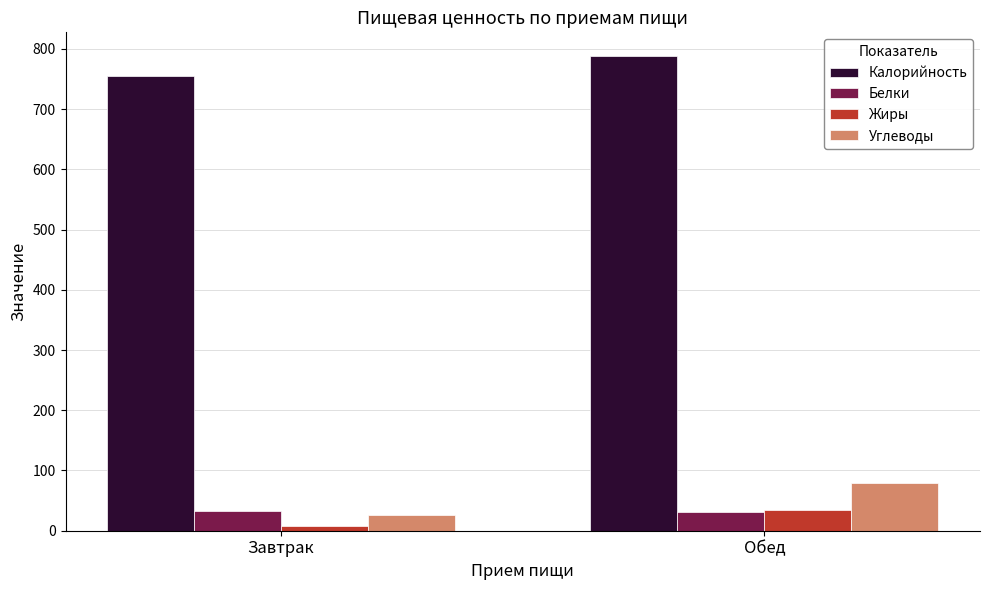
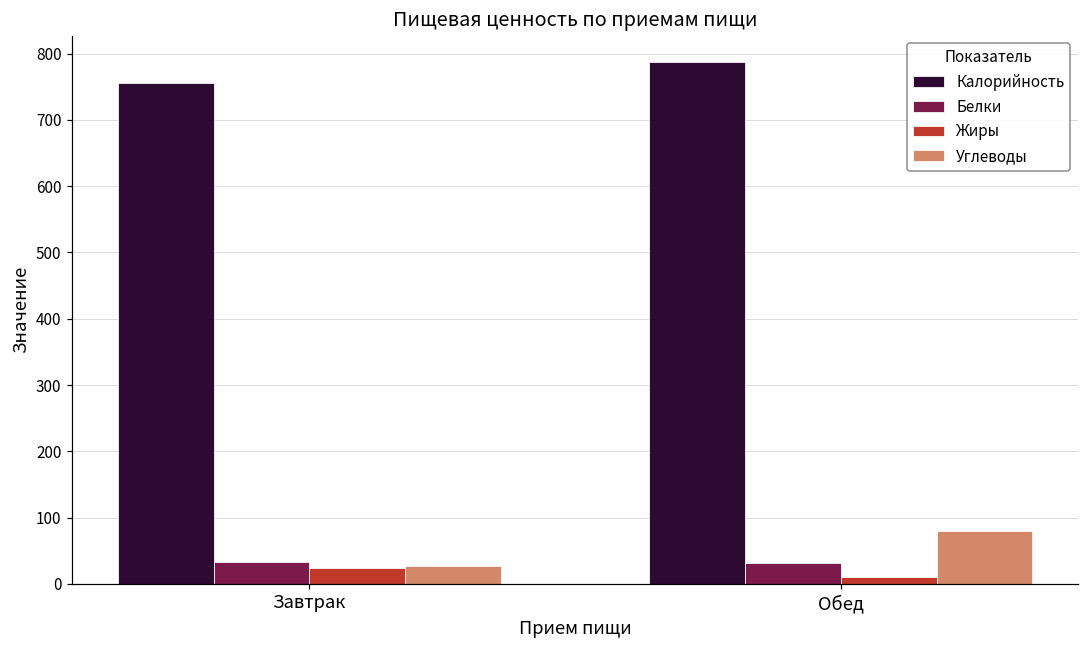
  {
    "Калорийность": {
      "Завтрак": 760,
      "Обед": 790
    },
    "Белки": {
      "Завтрак": 30,
      "Обед": 30
    },
    "Жиры": {
-     "Завтрак": 10,
-     "Обед": 40
+     "Завтрак": 20,
+     "Обед": 10
    },
    "Углеводы": {
      "Завтрак": 30,
      "Обед": 80
    }
  }
